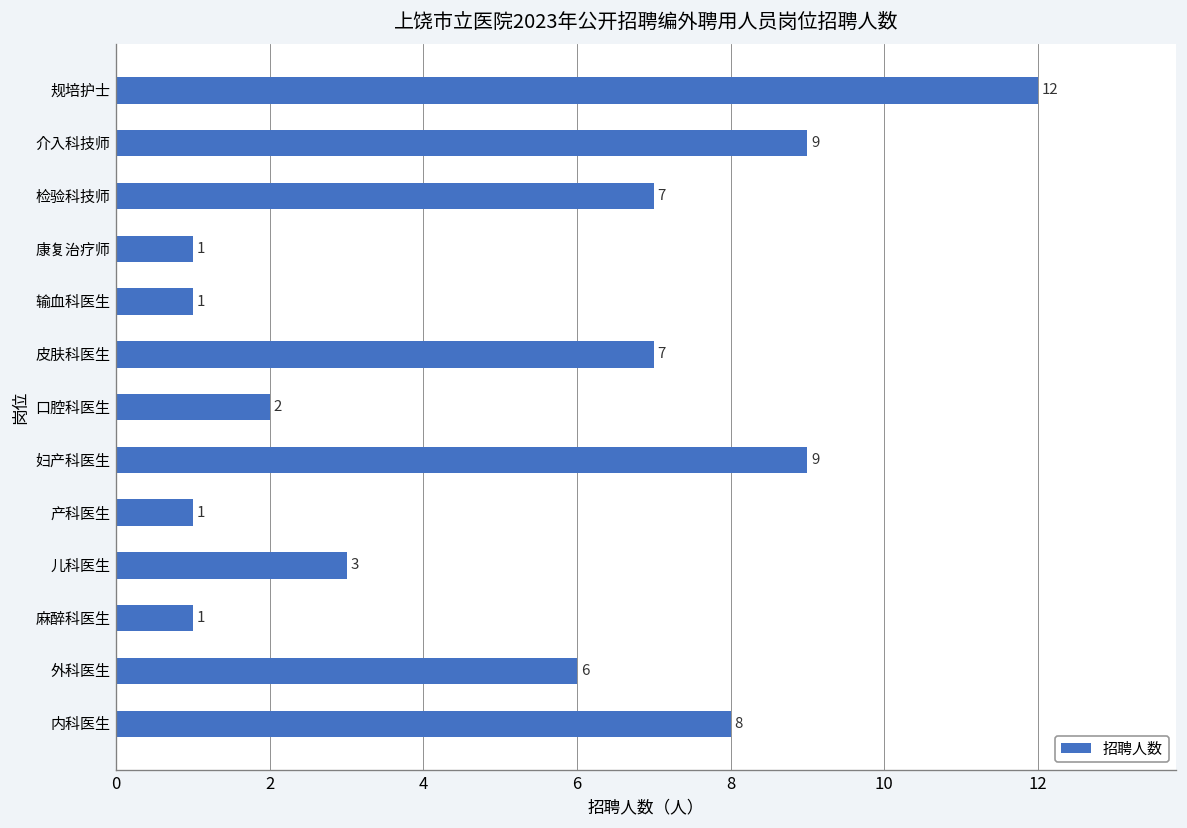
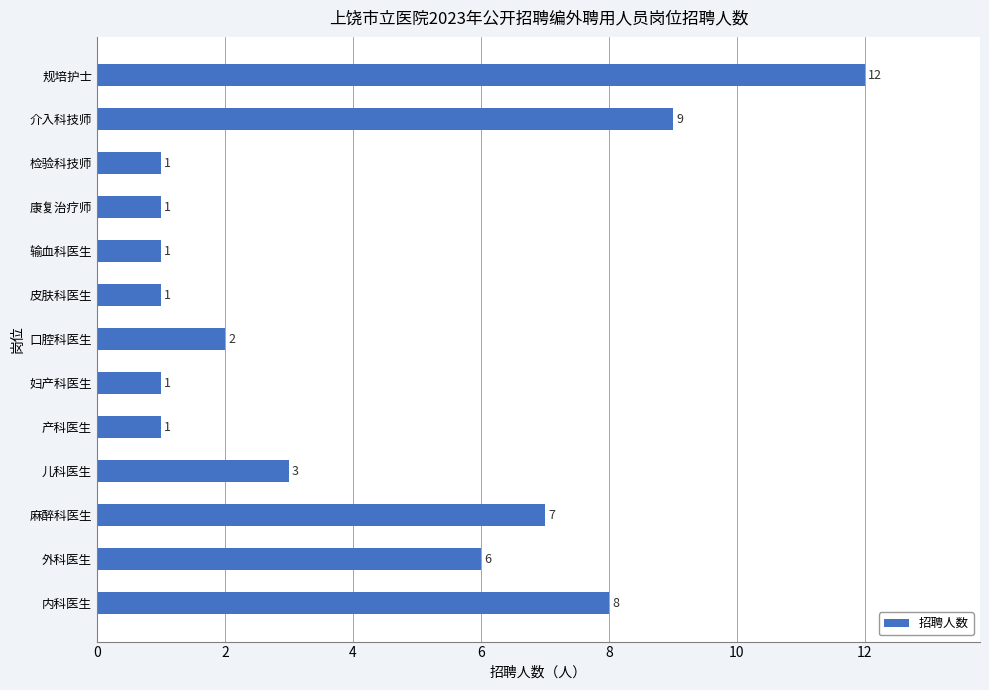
  {
    "规培护士": 12,
    "介入科技师": 9,
-   "检验科技师": 7,
+   "检验科技师": 1,
    "康复治疗师": 1,
    "输血科医生": 1,
-   "皮肤科医生": 7,
+   "皮肤科医生": 1,
    "口腔科医生": 2,
-   "妇产科医生": 9,
+   "妇产科医生": 1,
    "产科医生": 1,
    "儿科医生": 3,
-   "麻醉科医生": 1,
+   "麻醉科医生": 7,
    "外科医生": 6,
    "内科医生": 8
  }
